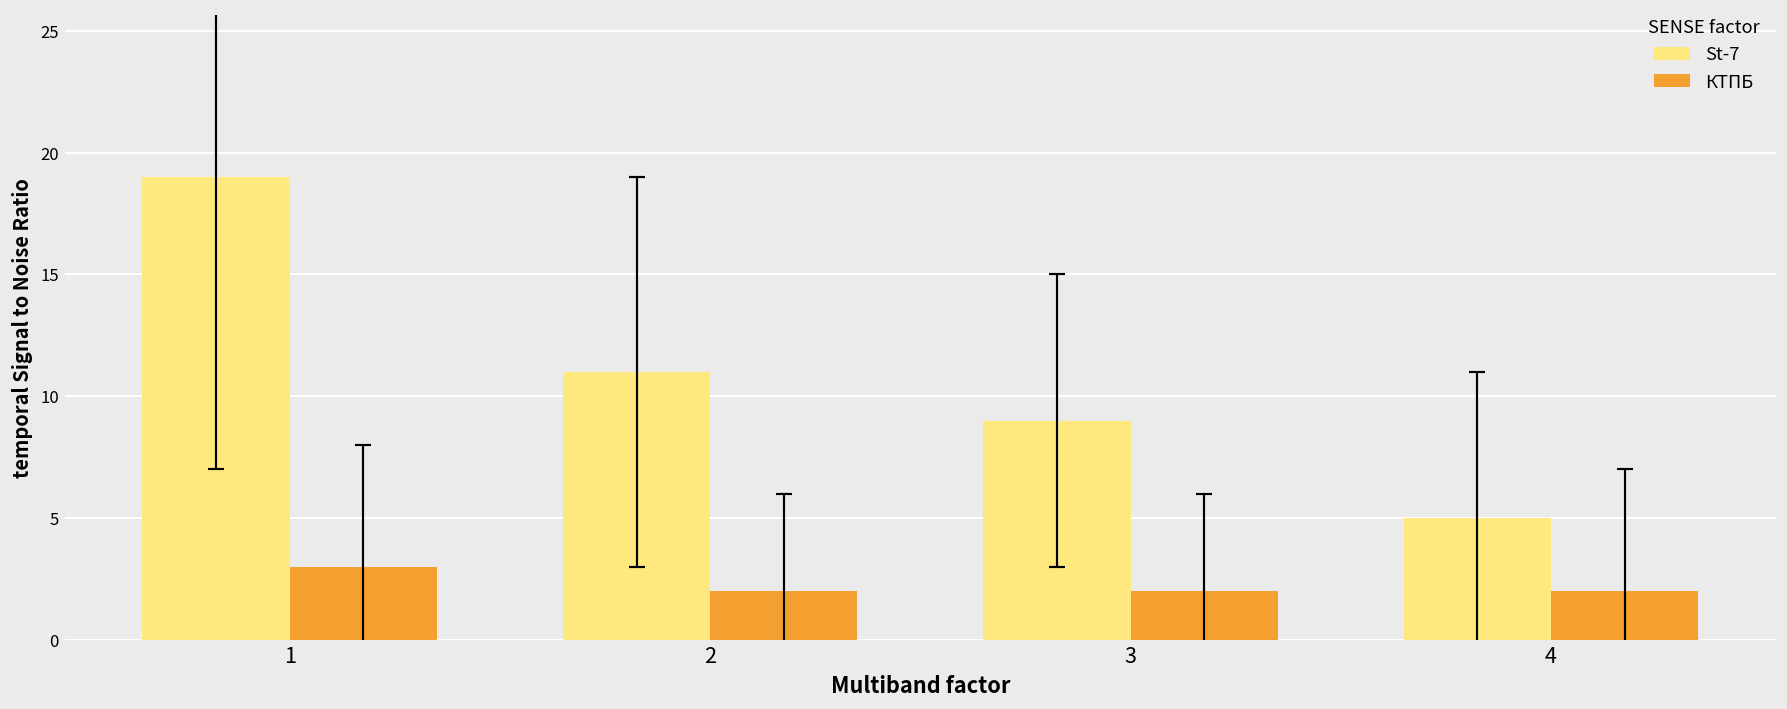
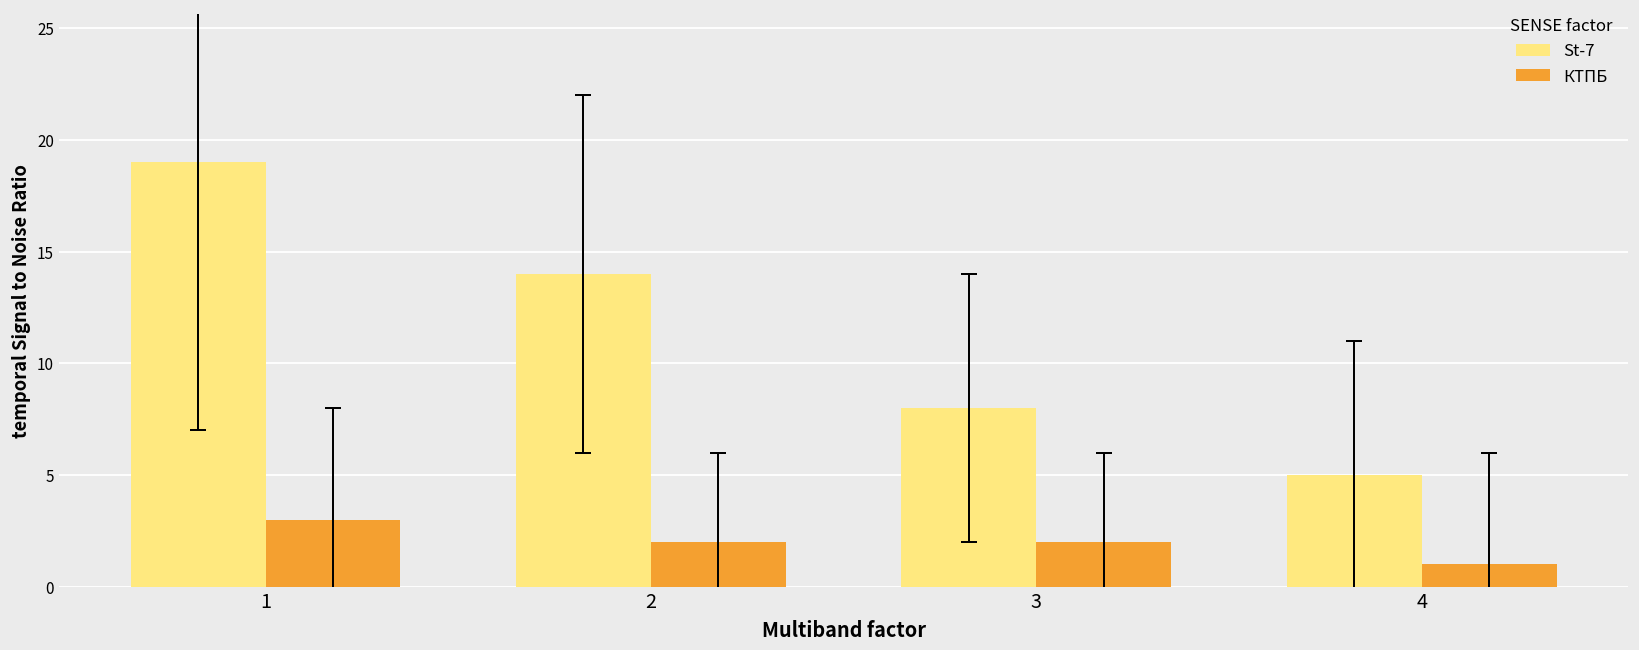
  {
    "St-7": {
      "1": 19,
-     "2": 11,
-     "3": 9,
+     "2": 14,
+     "3": 8,
      "4": 5
    },
    "КТПБ": {
      "1": 3,
      "2": 2,
      "3": 2,
-     "4": 2
+     "4": 1
    }
  }
